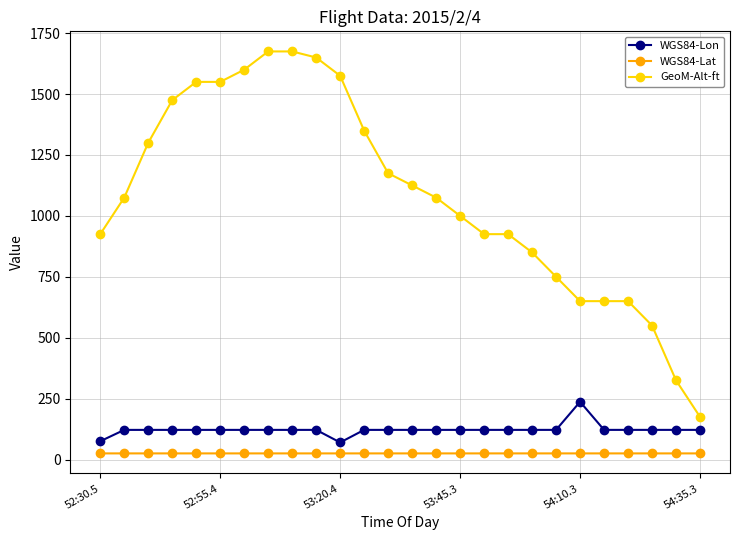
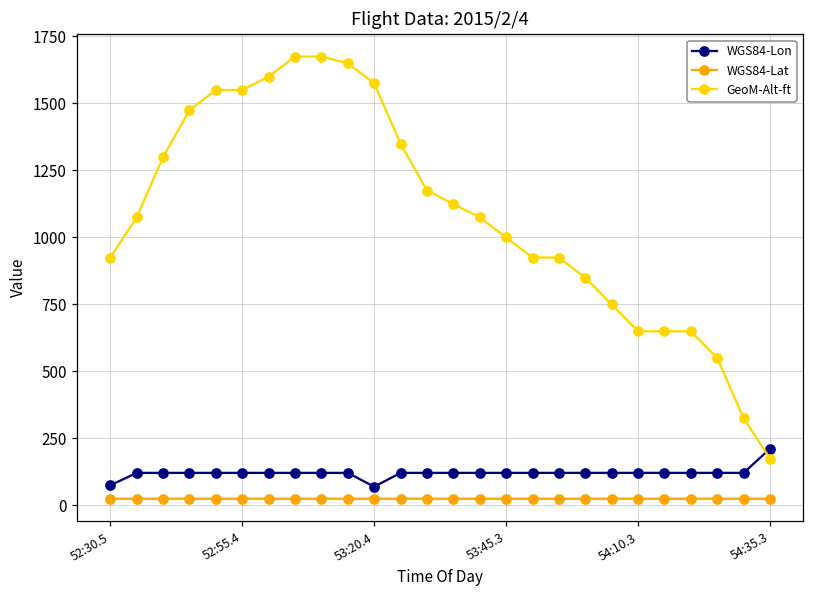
  {
    "WGS84-Lon": {
      "52:30.5": 80,
      "52:55.4": 120,
      "53:20.4": 70,
      "53:45.3": 120,
-     "54:10.3": 240,
-     "54:35.3": 120
+     "54:10.3": 120,
+     "54:35.3": 210
    }
  }
